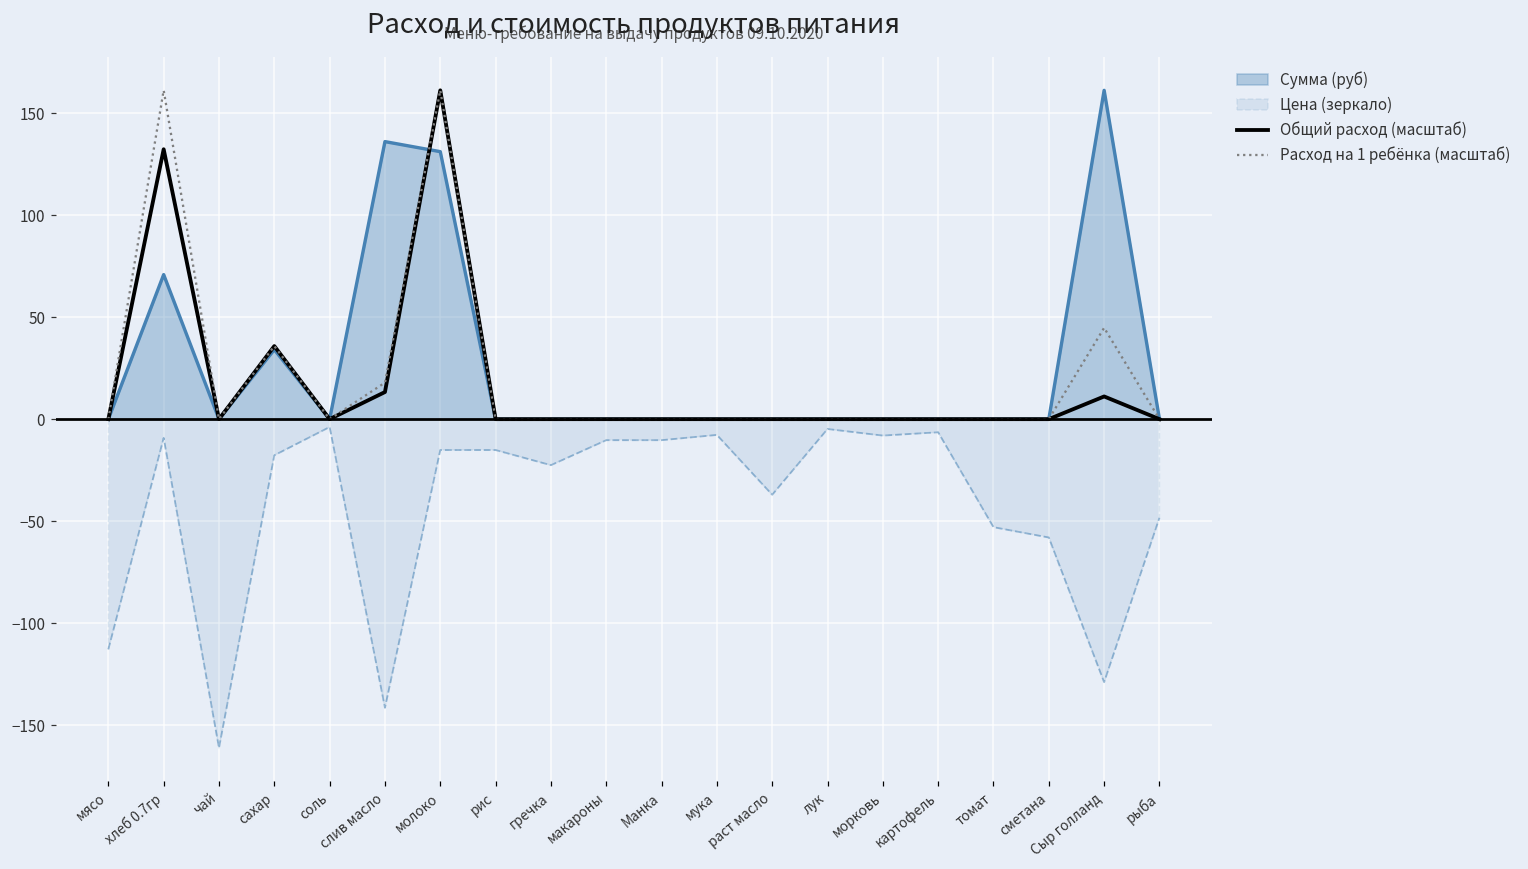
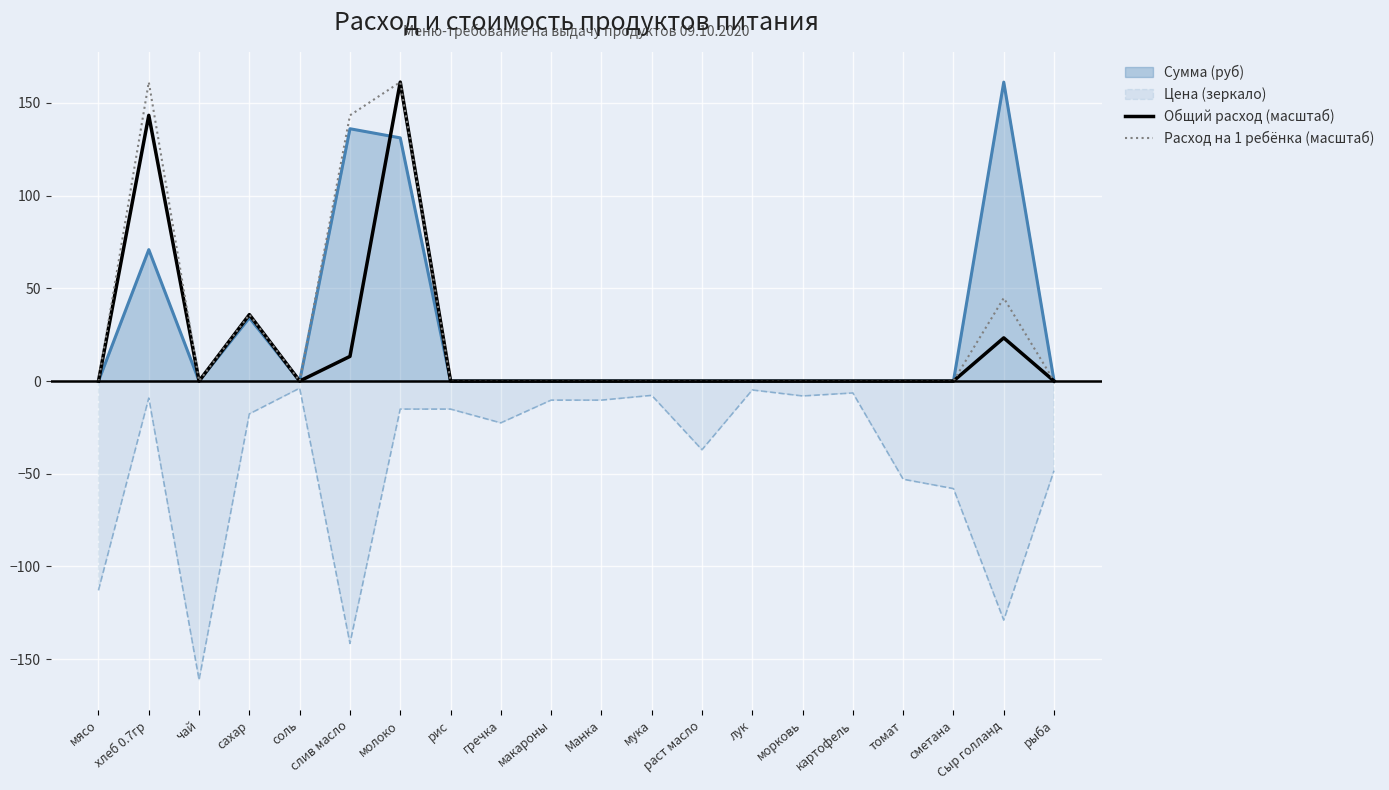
  {
    "Общий расход (масштаб)": {
-     "хлеб 0.7гр": 132,
+     "хлеб 0.7гр": 143,
      "слив масло": 13,
-     "Сыр голланд": 11
+     "Сыр голланд": 23
    },
    "Расход на 1 ребёнка (масштаб)": {
      "хлеб 0.7гр": 161,
-     "слив масло": 18,
+     "слив масло": 143,
      "Сыр голланд": 45
    }
  }
